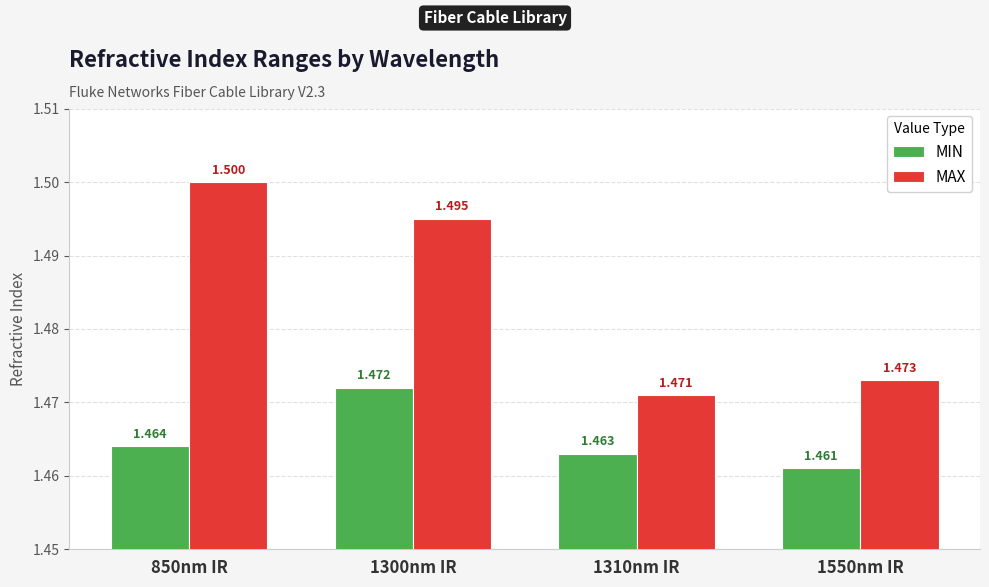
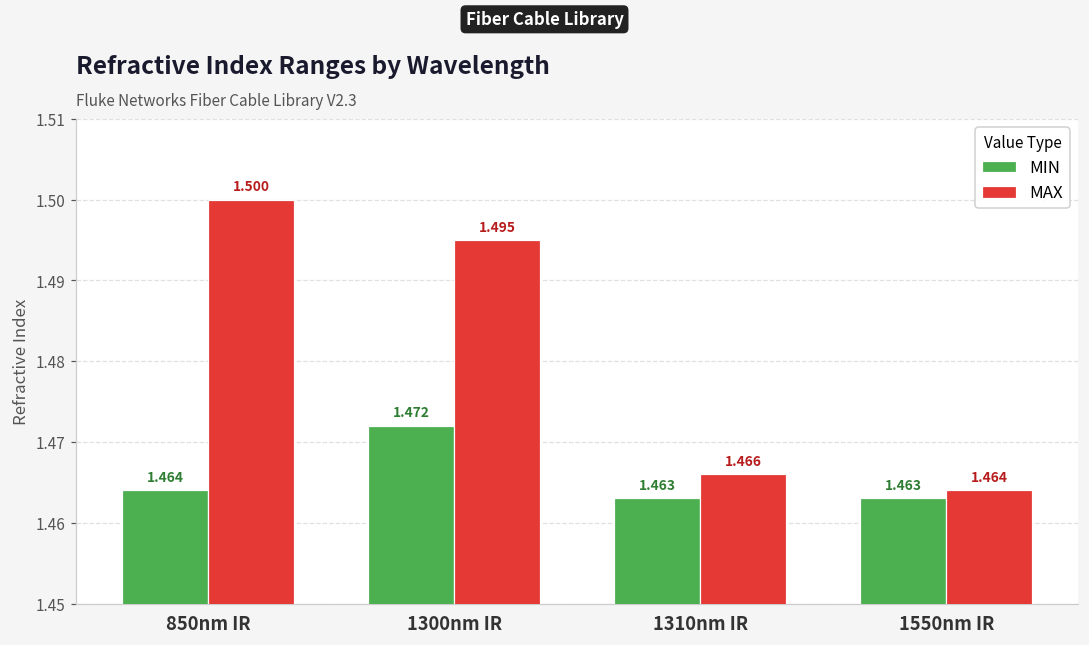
  {
    "MIN": {
      "850nm IR": 1.464,
      "1300nm IR": 1.472,
      "1310nm IR": 1.463,
-     "1550nm IR": 1.461
+     "1550nm IR": 1.463
    },
    "MAX": {
      "850nm IR": 1.500,
      "1300nm IR": 1.495,
-     "1310nm IR": 1.471,
-     "1550nm IR": 1.473
+     "1310nm IR": 1.466,
+     "1550nm IR": 1.464
    }
  }
